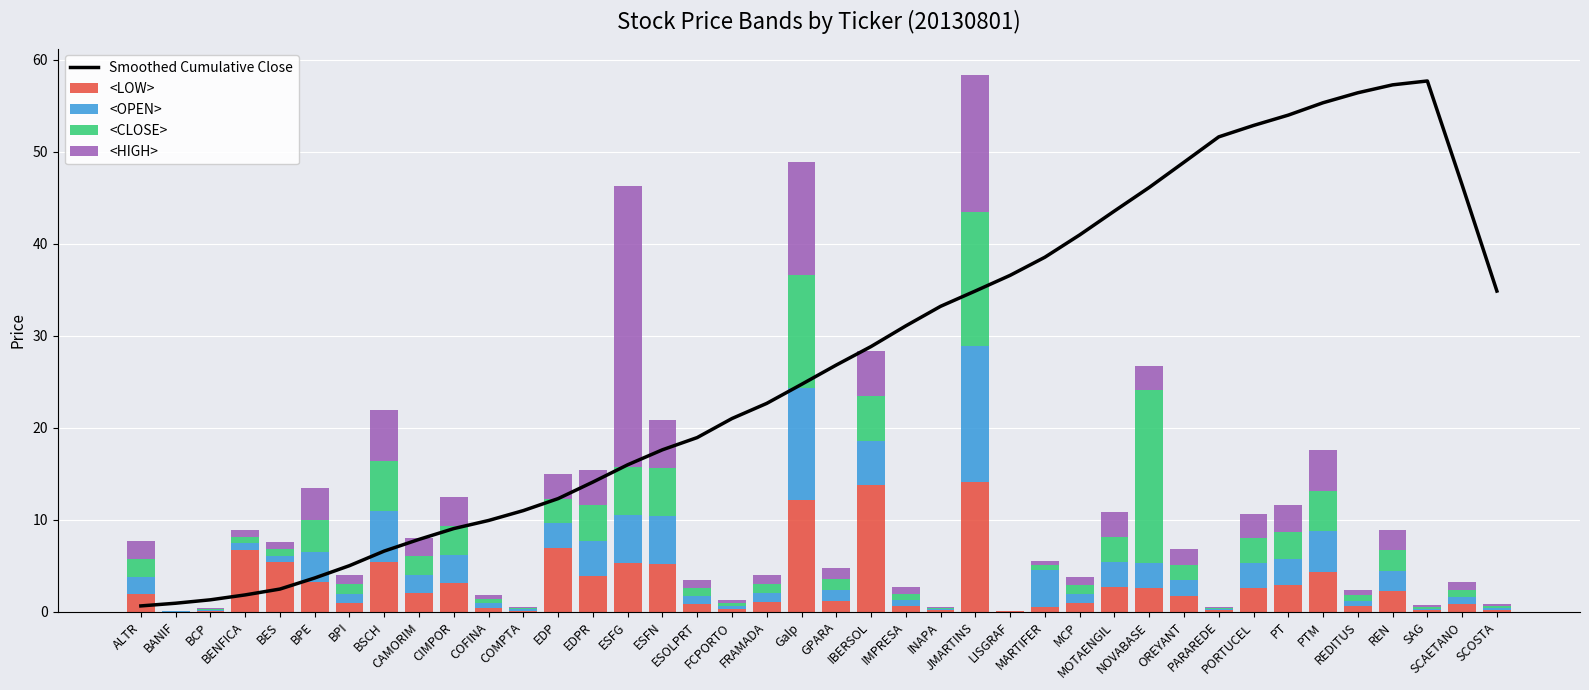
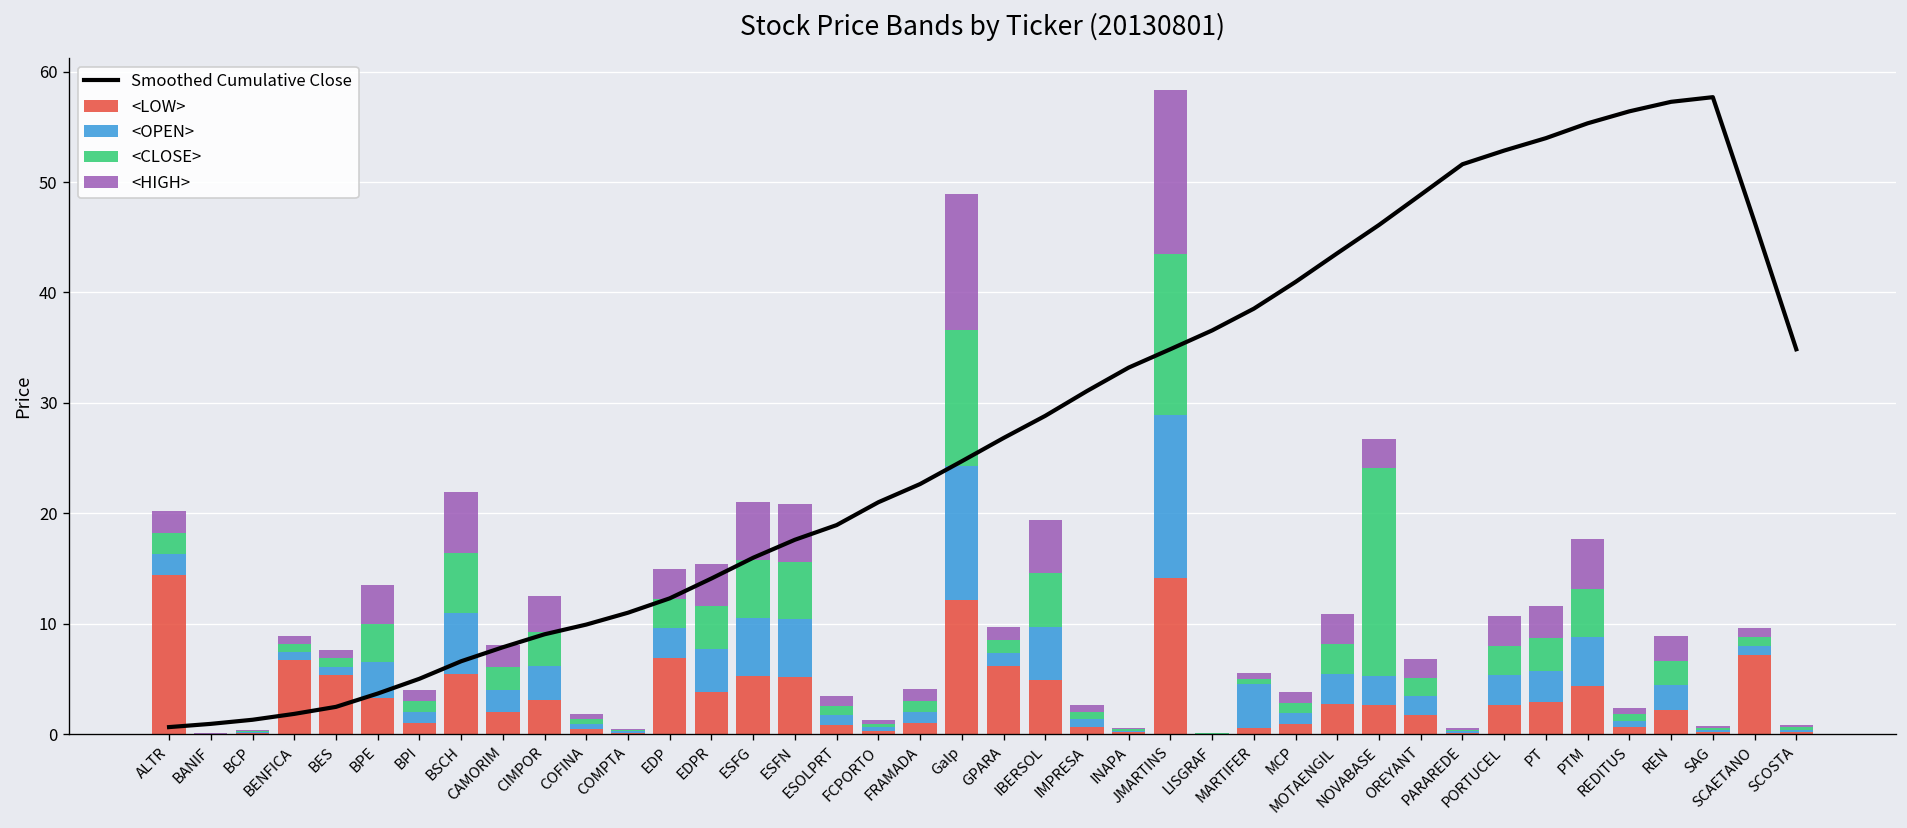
  {
    "<LOW>": {
-     "ALTR": 2,
+     "ALTR": 14,
      "BENFICA": 7,
      "BES": 5,
      "BPE": 3,
      "BPI": 1,
      "BSCH": 5,
      "CAMORIM": 2,
      "CIMPOR": 3,
      "COFINA": 0,
      "EDP": 7,
      "EDPR": 4,
      "ESFG": 5,
      "ESFN": 5,
      "ESOLPRT": 1,
      "FCPORTO": 0,
      "FRAMADA": 1,
      "Galp": 12,
-     "GPARA": 1,
-     "IBERSOL": 14,
+     "GPARA": 6,
+     "IBERSOL": 5,
      "IMPRESA": 1,
      "JMARTINS": 14,
      "MARTIFER": 1,
      "MCP": 1,
      "MOTAENGIL": 3,
      "NOVABASE": 3,
      "OREYANT": 2,
      "PORTUCEL": 3,
      "PT": 3,
      "PTM": 4,
      "REDITUS": 1,
      "REN": 2,
-     "SCAETANO": 1
+     "SCAETANO": 7
    },
    "Smoothed Cumulative Close": {
      "ALTR": 1,
      "BANIF": 1,
      "BCP": 1,
      "BENFICA": 2,
      "BES": 2,
      "BPE": 4,
      "BPI": 5,
      "BSCH": 7,
      "CAMORIM": 8,
      "CIMPOR": 9,
      "COFINA": 10,
      "COMPTA": 11,
      "EDP": 12,
      "EDPR": 14,
      "ESFG": 16,
      "ESFN": 18,
      "ESOLPRT": 19,
      "FCPORTO": 21,
      "FRAMADA": 23,
      "Galp": 25,
      "GPARA": 27,
      "IBERSOL": 29,
      "IMPRESA": 31,
      "INAPA": 33,
      "JMARTINS": 35,
      "LISGRAF": 37,
      "MARTIFER": 39,
      "MCP": 41,
      "MOTAENGIL": 44,
      "NOVABASE": 46,
      "OREYANT": 49,
      "PARAREDE": 52,
      "PORTUCEL": 53,
      "PT": 54,
      "PTM": 55,
      "REDITUS": 56,
      "REN": 57,
      "SAG": 58,
      "SCAETANO": 46,
      "SCOSTA": 35
    },
    "<OPEN>": {
      "ALTR": 2,
      "BENFICA": 1,
      "BES": 1,
      "BPE": 3,
      "BPI": 1,
      "BSCH": 5,
      "CAMORIM": 2,
      "CIMPOR": 3,
      "COFINA": 0,
      "EDP": 3,
      "EDPR": 4,
      "ESFG": 5,
      "ESFN": 5,
      "ESOLPRT": 1,
      "FCPORTO": 0,
      "FRAMADA": 1,
      "Galp": 12,
      "GPARA": 1,
      "IBERSOL": 5,
      "IMPRESA": 1,
      "JMARTINS": 15,
      "MARTIFER": 4,
      "MCP": 1,
      "MOTAENGIL": 3,
      "NOVABASE": 3,
      "OREYANT": 2,
      "PORTUCEL": 3,
      "PT": 3,
      "PTM": 4,
      "REDITUS": 1,
      "REN": 2,
      "SCAETANO": 1
    },
    "<CLOSE>": {
      "ALTR": 2,
      "BENFICA": 1,
      "BES": 1,
      "BPE": 3,
      "BPI": 1,
      "BSCH": 6,
      "CAMORIM": 2,
      "CIMPOR": 3,
      "COFINA": 0,
      "EDP": 3,
      "EDPR": 4,
      "ESFG": 5,
      "ESFN": 5,
      "ESOLPRT": 1,
      "FCPORTO": 0,
      "FRAMADA": 1,
      "Galp": 12,
      "GPARA": 1,
      "IBERSOL": 5,
      "IMPRESA": 1,
      "JMARTINS": 15,
      "MARTIFER": 1,
      "MCP": 1,
      "MOTAENGIL": 3,
      "NOVABASE": 19,
      "OREYANT": 2,
      "PORTUCEL": 3,
      "PT": 3,
      "PTM": 4,
      "REDITUS": 1,
      "REN": 2,
      "SCAETANO": 1
    },
    "<HIGH>": {
      "ALTR": 2,
      "BENFICA": 1,
      "BES": 1,
      "BPE": 3,
      "BPI": 1,
      "BSCH": 6,
      "CAMORIM": 2,
      "CIMPOR": 3,
      "COFINA": 0,
      "EDP": 3,
      "EDPR": 4,
-     "ESFG": 31,
+     "ESFG": 5,
      "ESFN": 5,
      "ESOLPRT": 1,
      "FCPORTO": 0,
      "FRAMADA": 1,
      "Galp": 12,
      "GPARA": 1,
      "IBERSOL": 5,
      "IMPRESA": 1,
      "JMARTINS": 15,
      "MARTIFER": 1,
      "MCP": 1,
      "MOTAENGIL": 3,
      "NOVABASE": 3,
      "OREYANT": 2,
      "PORTUCEL": 3,
      "PT": 3,
      "PTM": 4,
      "REDITUS": 1,
      "REN": 2,
      "SCAETANO": 1
    }
  }
